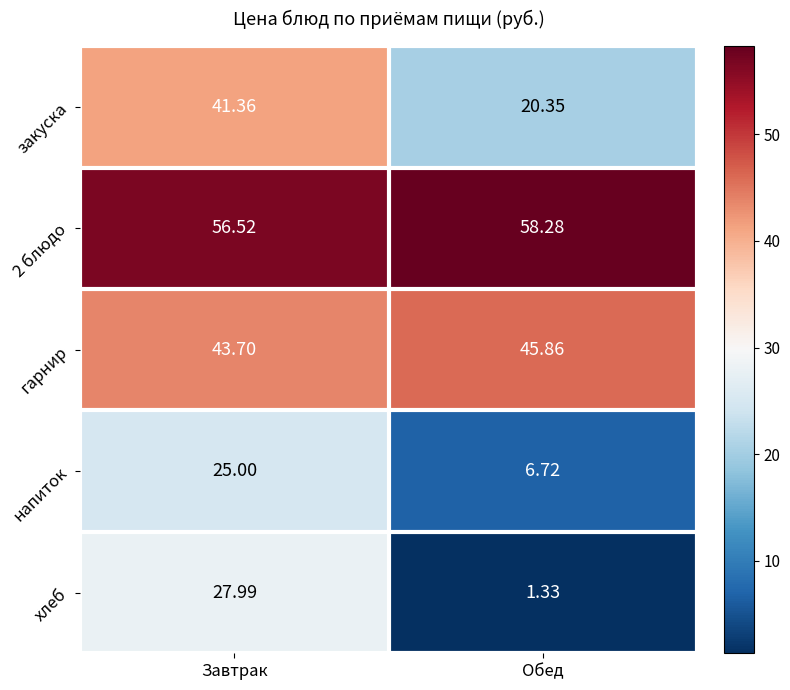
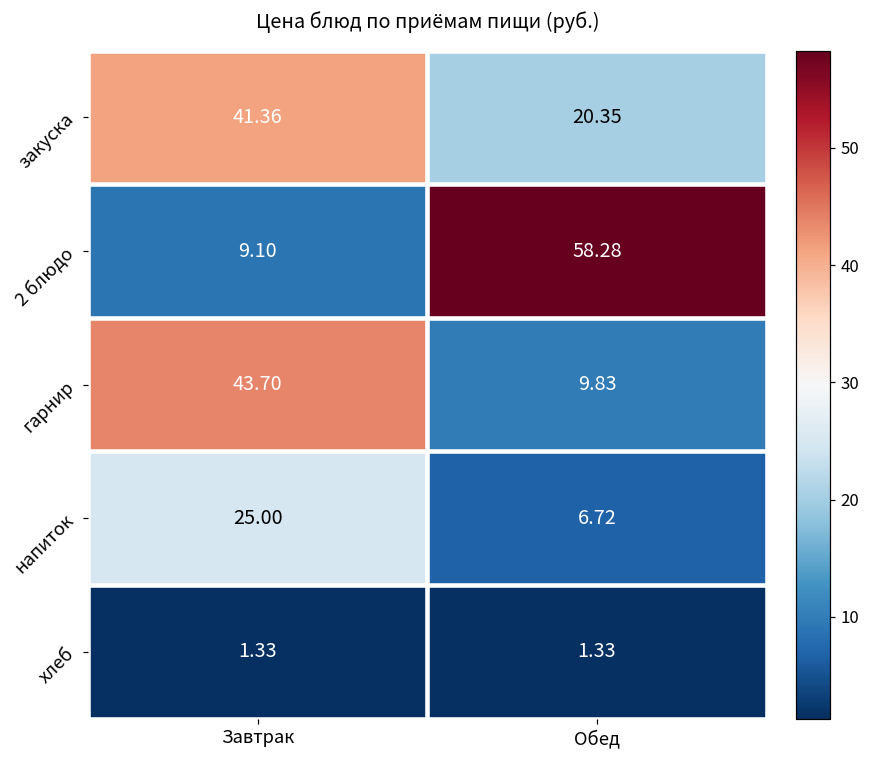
  {
    "закуска": {
      "Завтрак": 41.36,
      "Обед": 20.35
    },
    "2 блюдо": {
-     "Завтрак": 56.52,
+     "Завтрак": 9.10,
      "Обед": 58.28
    },
    "гарнир": {
      "Завтрак": 43.70,
-     "Обед": 45.86
+     "Обед": 9.83
    },
    "напиток": {
      "Завтрак": 25.00,
      "Обед": 6.72
    },
    "хлеб": {
-     "Завтрак": 27.99,
+     "Завтрак": 1.33,
      "Обед": 1.33
    }
  }
